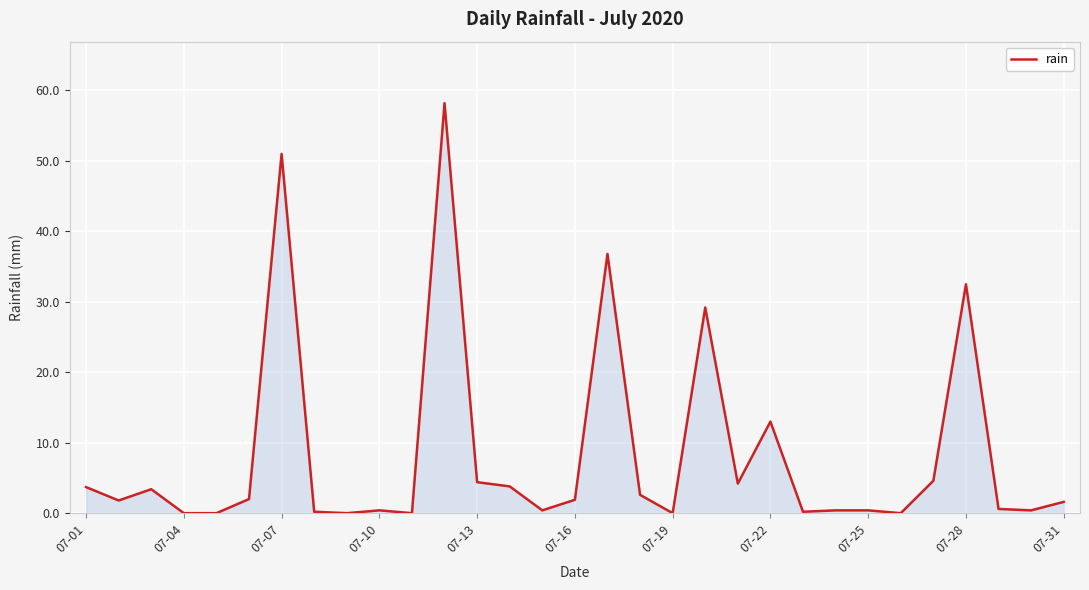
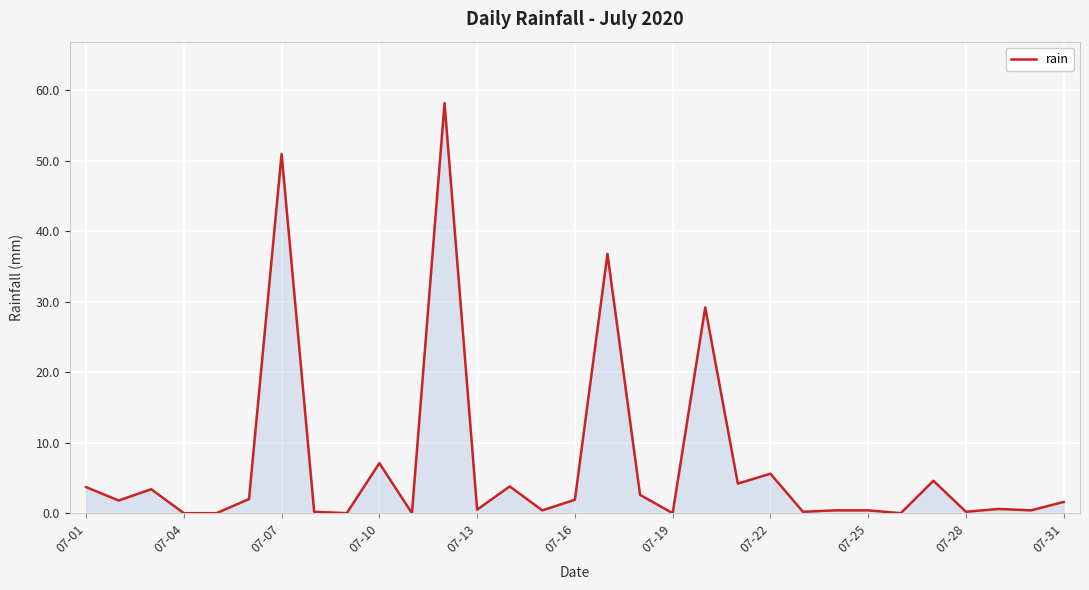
  {
    "07-01": 4,
    "07-04": 0,
    "07-07": 51,
-   "07-10": 0,
-   "07-13": 4,
+   "07-10": 7,
+   "07-13": 1,
    "07-16": 2,
    "07-19": 0,
-   "07-22": 13,
+   "07-22": 6,
    "07-25": 0,
-   "07-28": 33,
+   "07-28": 0,
    "07-31": 2
  }
